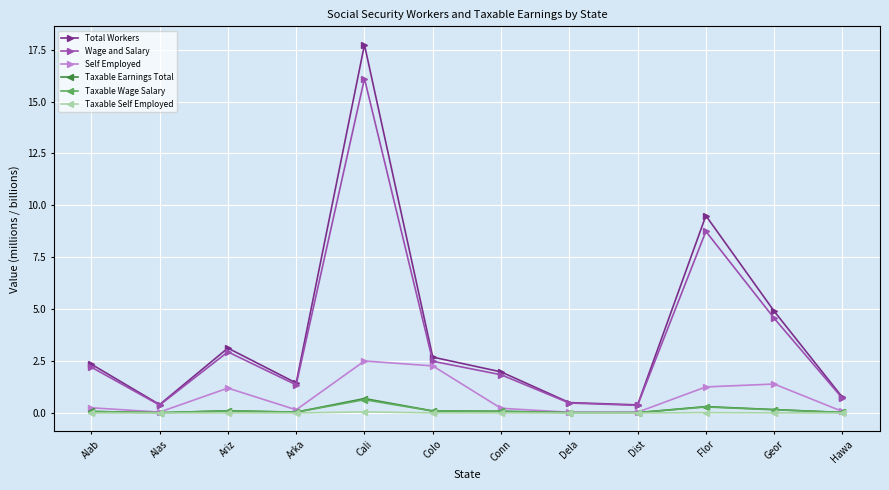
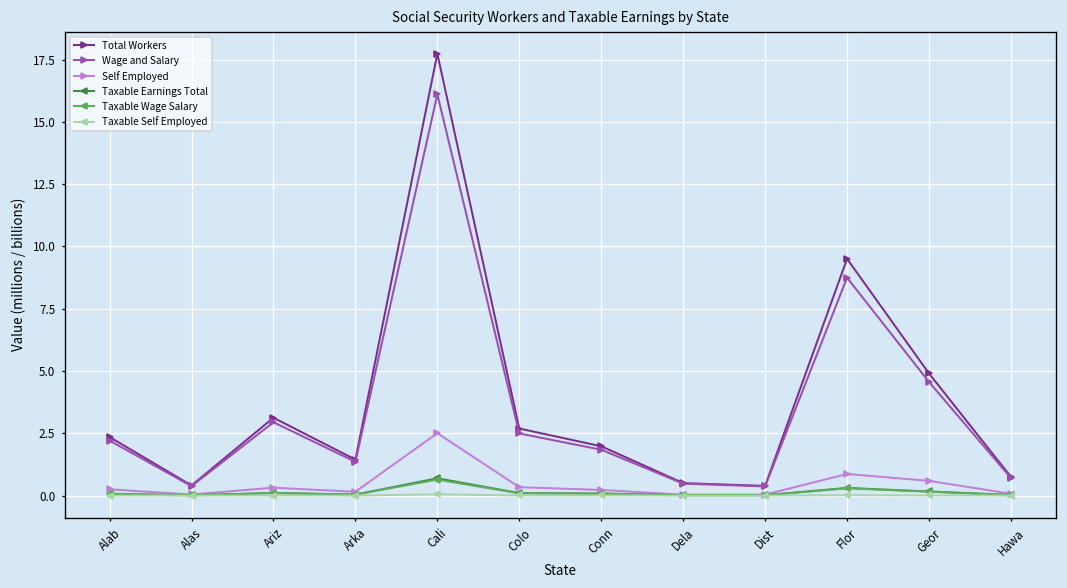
  {
    "Self Employed": {
      "Alab": 0.3,
-     "Ariz": 1.2,
+     "Ariz": 0.3,
      "Cali": 2.5,
-     "Colo": 2.3,
+     "Colo": 0.3,
      "Conn": 0.2,
-     "Flor": 1.3,
-     "Geor": 1.4
+     "Flor": 0.9,
+     "Geor": 0.6
    },
    "Taxable Self Employed": {
      "Cali": 0.1,
      "Flor": 0.0,
      "Geor": 0.0
    }
  }
